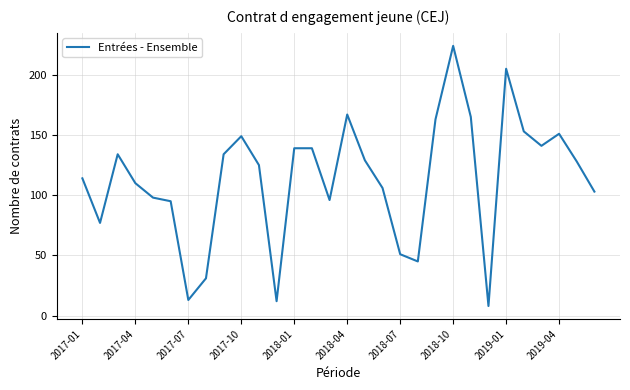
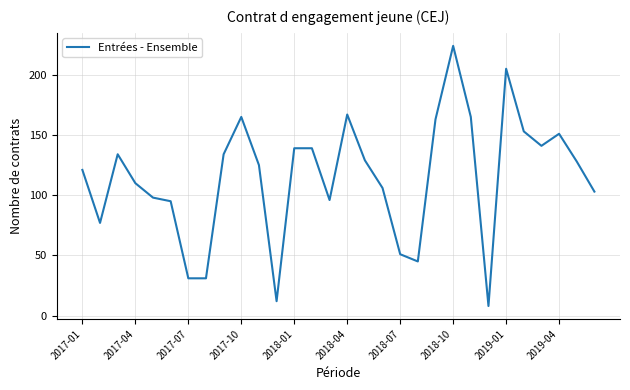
  {
-   "2017-01": 114,
+   "2017-01": 121,
    "2017-04": 110,
-   "2017-07": 13,
-   "2017-10": 149,
+   "2017-07": 31,
+   "2017-10": 165,
    "2018-01": 139,
    "2018-04": 167,
    "2018-07": 51,
    "2018-10": 224,
    "2019-01": 205,
    "2019-04": 151
  }
